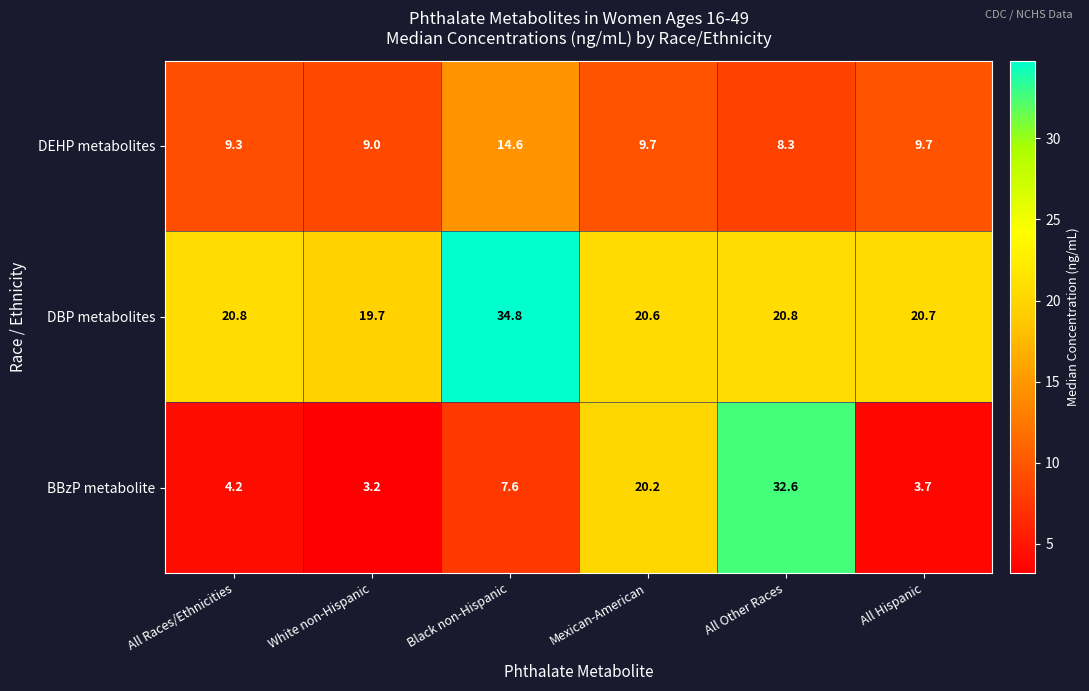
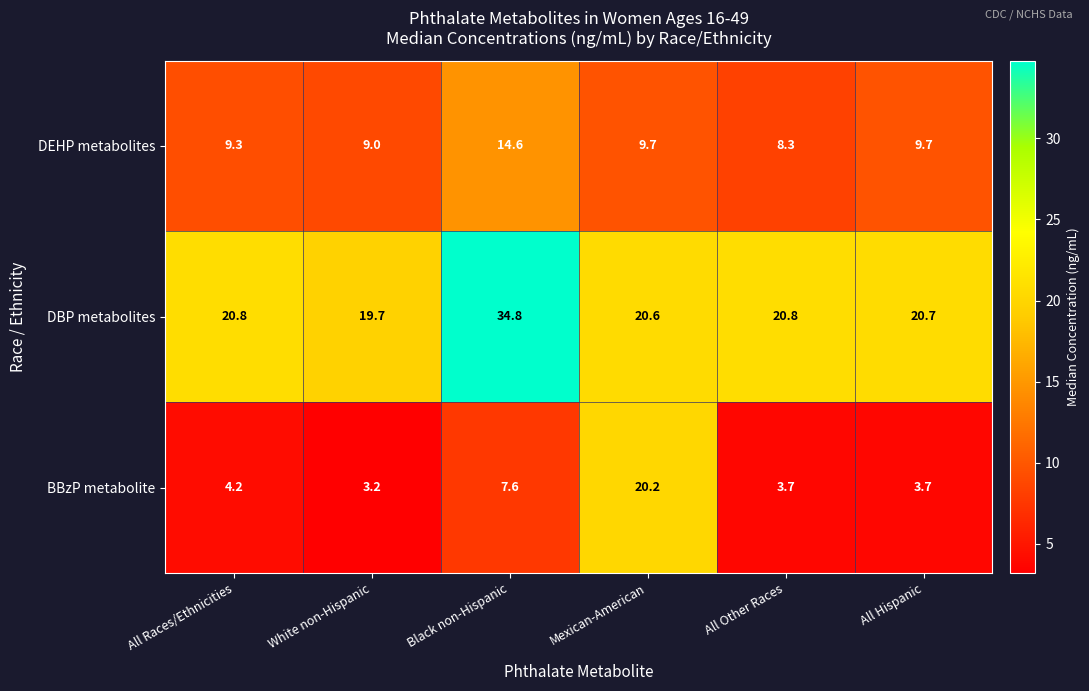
  {
    "DEHP metabolites": {
      "All Races/Ethnicities": 9.3,
      "White non-Hispanic": 9.0,
      "Black non-Hispanic": 14.6,
      "Mexican-American": 9.7,
      "All Other Races": 8.3,
      "All Hispanic": 9.7
    },
    "DBP metabolites": {
      "All Races/Ethnicities": 20.8,
      "White non-Hispanic": 19.7,
      "Black non-Hispanic": 34.8,
      "Mexican-American": 20.6,
      "All Other Races": 20.8,
      "All Hispanic": 20.7
    },
    "BBzP metabolite": {
      "All Races/Ethnicities": 4.2,
      "White non-Hispanic": 3.2,
      "Black non-Hispanic": 7.6,
      "Mexican-American": 20.2,
-     "All Other Races": 32.6,
+     "All Other Races": 3.7,
      "All Hispanic": 3.7
    }
  }
